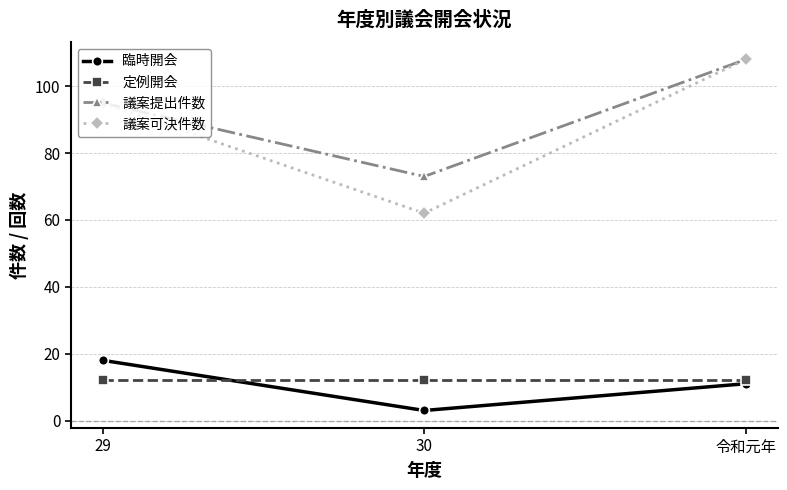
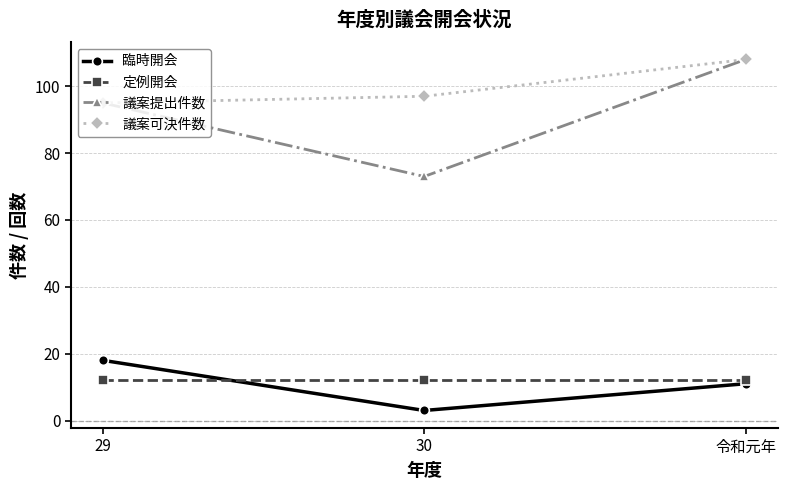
  {
    "臨時開会": {
      "29": 18,
      "30": 3,
      "令和元年": 11
    },
    "定例開会": {
      "29": 12,
      "30": 12,
      "令和元年": 12
    },
    "議案提出件数": {
      "30": 73
    },
    "議案可決件数": {
-     "30": 62
+     "30": 97
    }
  }
